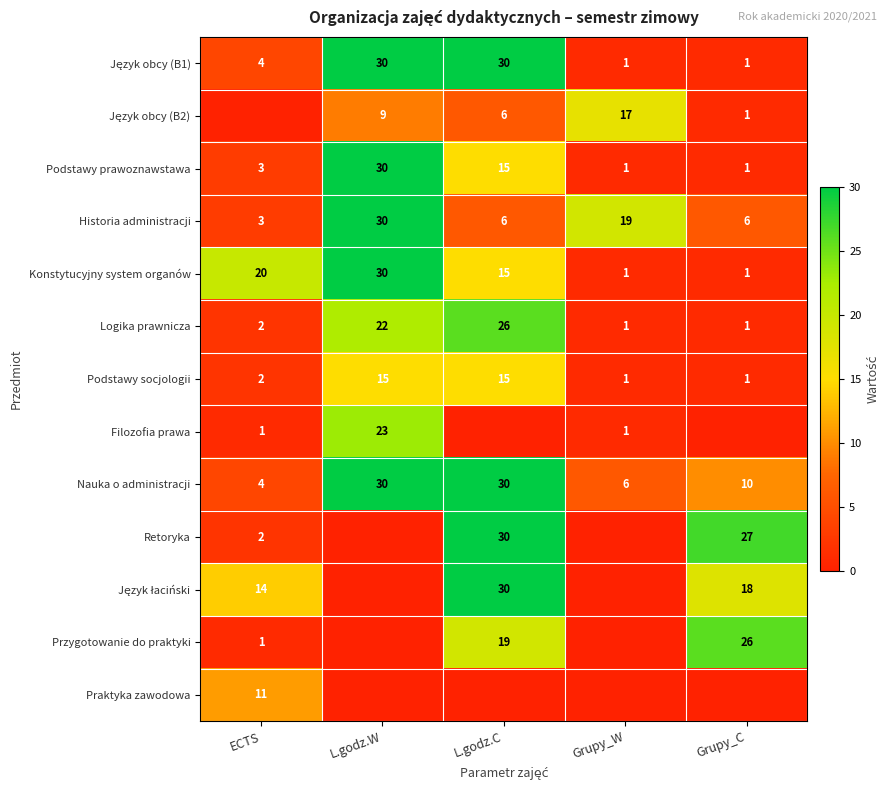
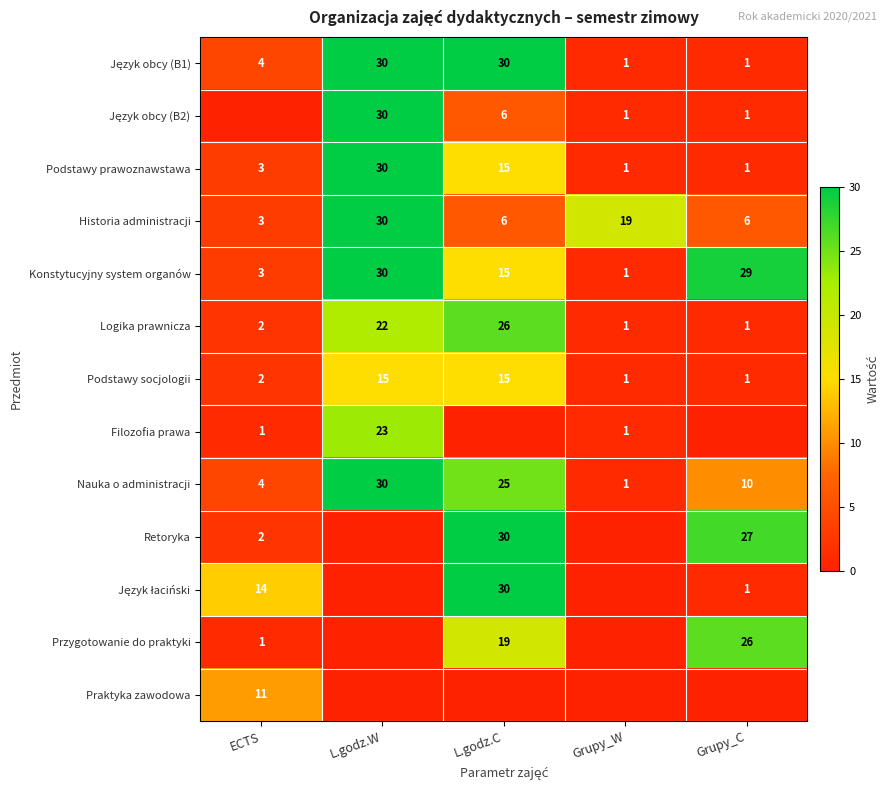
  {
    "Język obcy (B1)": {
      "ECTS": 4,
      "L.godz.W": 30,
      "L.godz.C": 30,
      "Grupy_W": 1,
      "Grupy_C": 1
    },
    "Język obcy (B2)": {
-     "L.godz.W": 9,
+     "L.godz.W": 30,
      "L.godz.C": 6,
-     "Grupy_W": 17,
+     "Grupy_W": 1,
      "Grupy_C": 1
    },
    "Podstawy prawoznawstawa": {
      "ECTS": 3,
      "L.godz.W": 30,
      "L.godz.C": 15,
      "Grupy_W": 1,
      "Grupy_C": 1
    },
    "Historia administracji": {
      "ECTS": 3,
      "L.godz.W": 30,
      "L.godz.C": 6,
      "Grupy_W": 19,
      "Grupy_C": 6
    },
    "Konstytucyjny system organów": {
-     "ECTS": 20,
+     "ECTS": 3,
      "L.godz.W": 30,
      "L.godz.C": 15,
      "Grupy_W": 1,
-     "Grupy_C": 1
+     "Grupy_C": 29
    },
    "Logika prawnicza": {
      "ECTS": 2,
      "L.godz.W": 22,
      "L.godz.C": 26,
      "Grupy_W": 1,
      "Grupy_C": 1
    },
    "Podstawy socjologii": {
      "ECTS": 2,
      "L.godz.W": 15,
      "L.godz.C": 15,
      "Grupy_W": 1,
      "Grupy_C": 1
    },
    "Filozofia prawa": {
      "ECTS": 1,
      "L.godz.W": 23,
      "Grupy_W": 1
    },
    "Nauka o administracji": {
      "ECTS": 4,
      "L.godz.W": 30,
-     "L.godz.C": 30,
-     "Grupy_W": 6,
+     "L.godz.C": 25,
+     "Grupy_W": 1,
      "Grupy_C": 10
    },
    "Retoryka": {
      "ECTS": 2,
      "L.godz.C": 30,
      "Grupy_C": 27
    },
    "Język łaciński": {
      "ECTS": 14,
      "L.godz.C": 30,
-     "Grupy_C": 18
+     "Grupy_C": 1
    },
    "Przygotowanie do praktyki": {
      "ECTS": 1,
      "L.godz.C": 19,
      "Grupy_C": 26
    },
    "Praktyka zawodowa": {
      "ECTS": 11
    }
  }
